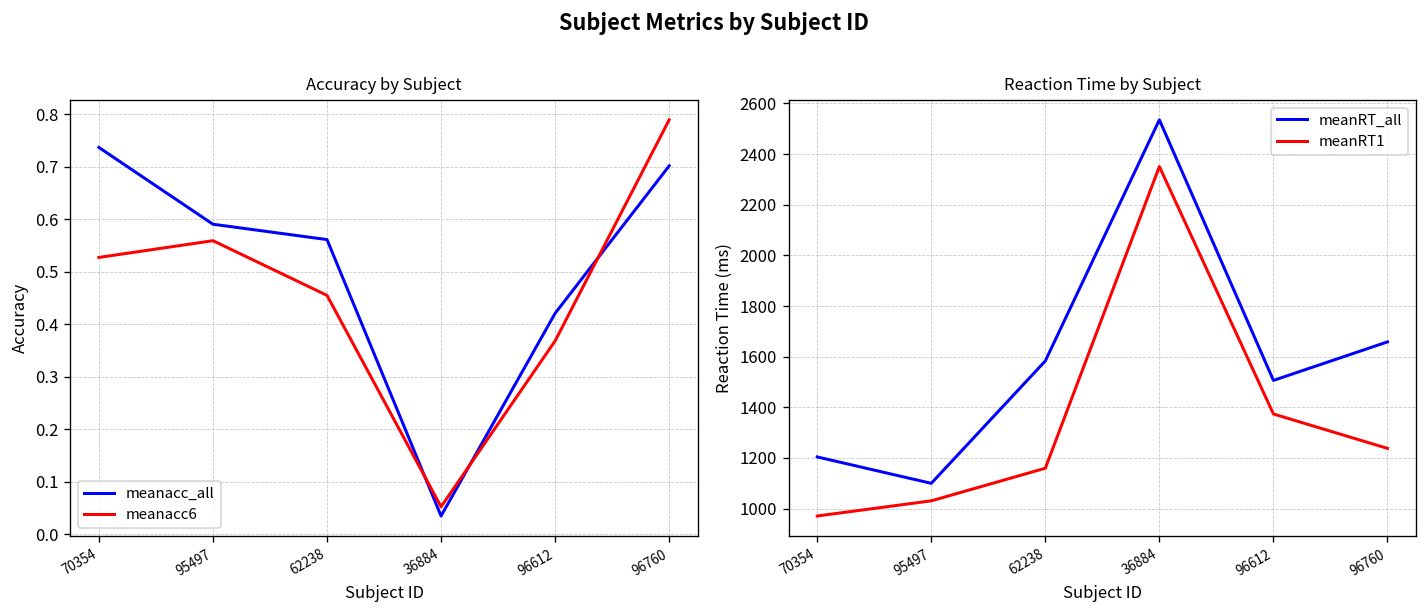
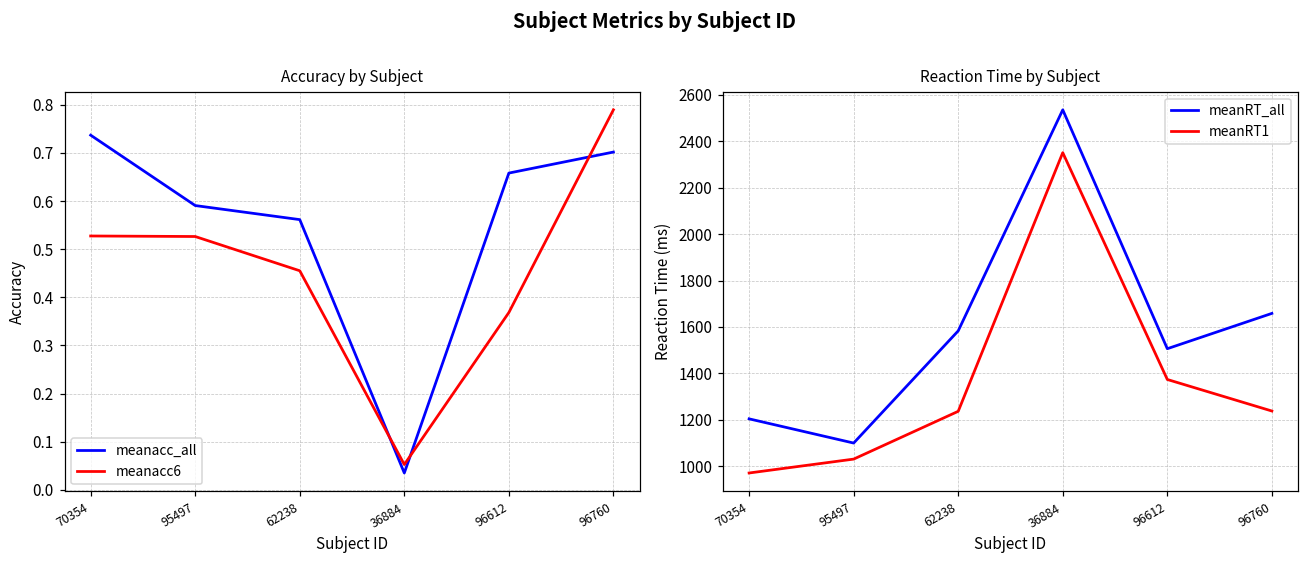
  {
    "Accuracy by Subject": {
      "meanacc_all": {
        "70354": 0.74,
        "95497": 0.59,
        "62238": 0.56,
        "36884": 0.04,
-       "96612": 0.42,
+       "96612": 0.66,
        "96760": 0.70
      },
      "meanacc6": {
        "70354": 0.53,
-       "95497": 0.56,
+       "95497": 0.53,
        "62238": 0.46,
        "36884": 0.05,
        "96612": 0.37,
        "96760": 0.79
      }
    },
    "Reaction Time by Subject": {
      "meanRT_all": {
        "70354": 1200,
        "95497": 1100,
        "62238": 1580,
        "36884": 2540,
        "96612": 1510,
        "96760": 1660
      },
      "meanRT1": {
        "70354": 970,
        "95497": 1030,
-       "62238": 1160,
+       "62238": 1240,
        "36884": 2350,
        "96612": 1370,
        "96760": 1240
      }
    }
  }
